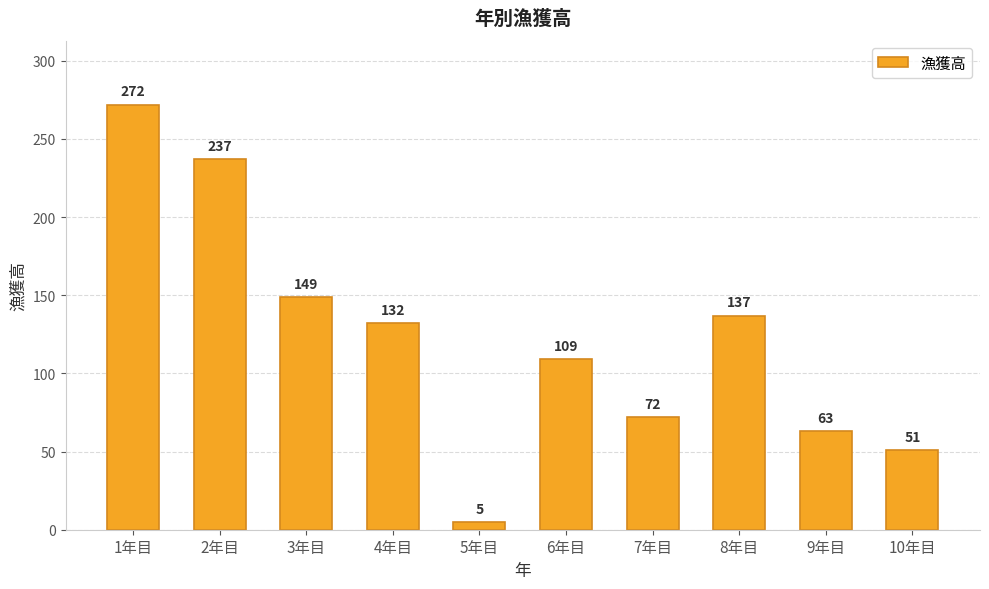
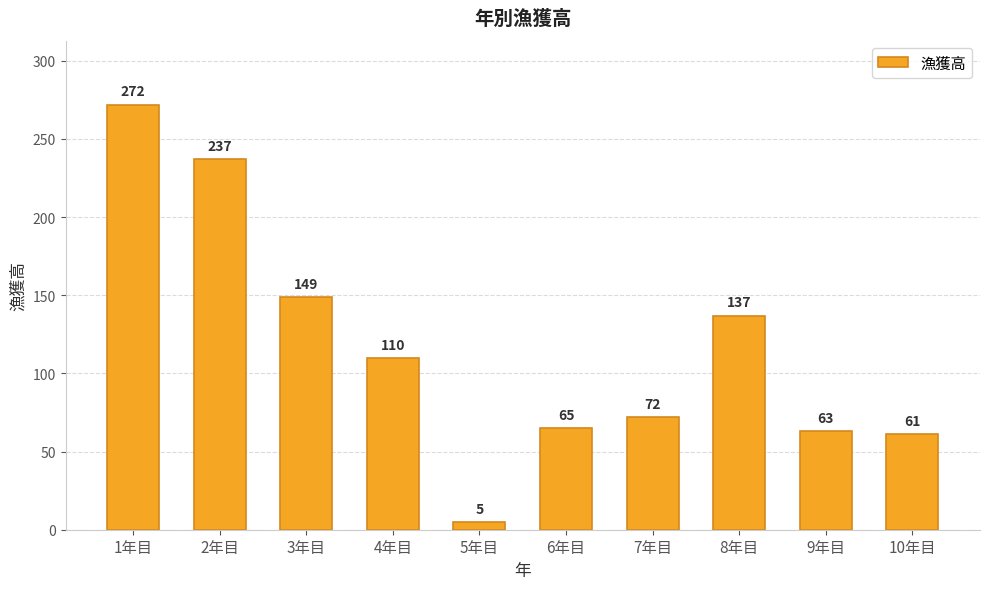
  {
    "1年目": 272,
    "2年目": 237,
    "3年目": 149,
-   "4年目": 132,
+   "4年目": 110,
    "5年目": 5,
-   "6年目": 109,
+   "6年目": 65,
    "7年目": 72,
    "8年目": 137,
    "9年目": 63,
-   "10年目": 51
+   "10年目": 61
  }
